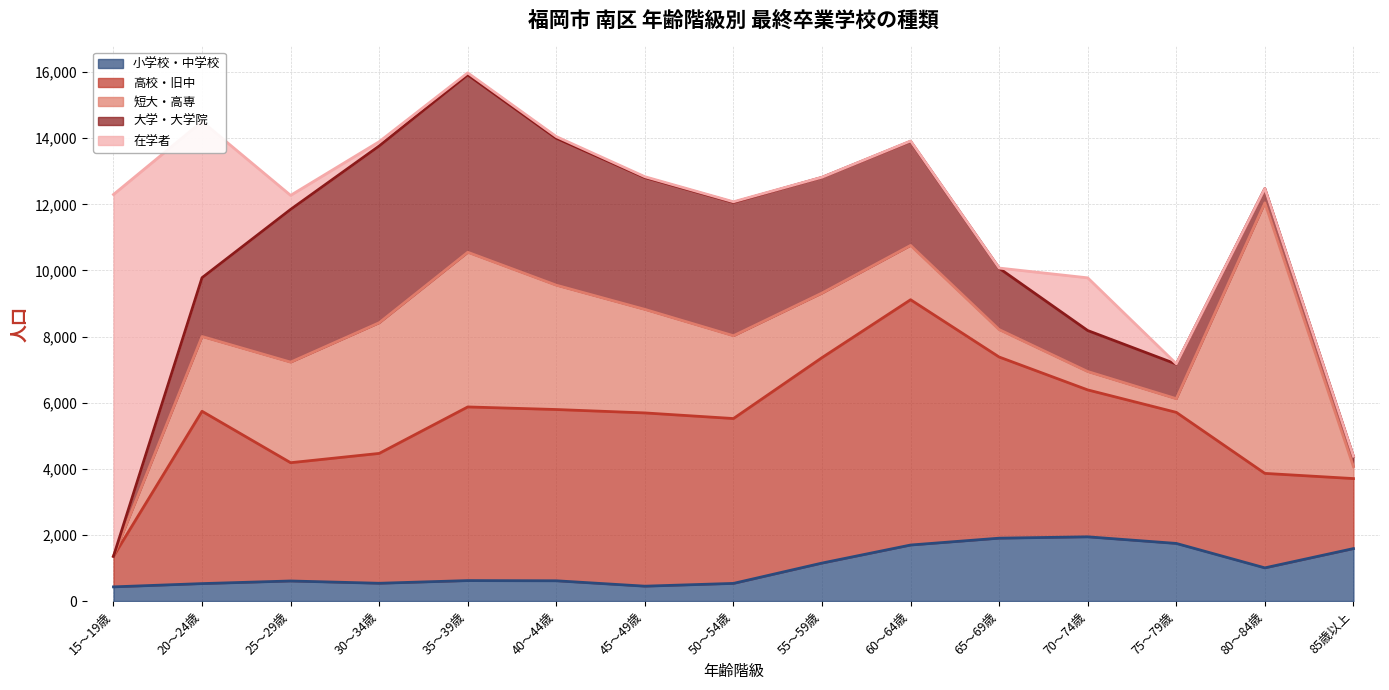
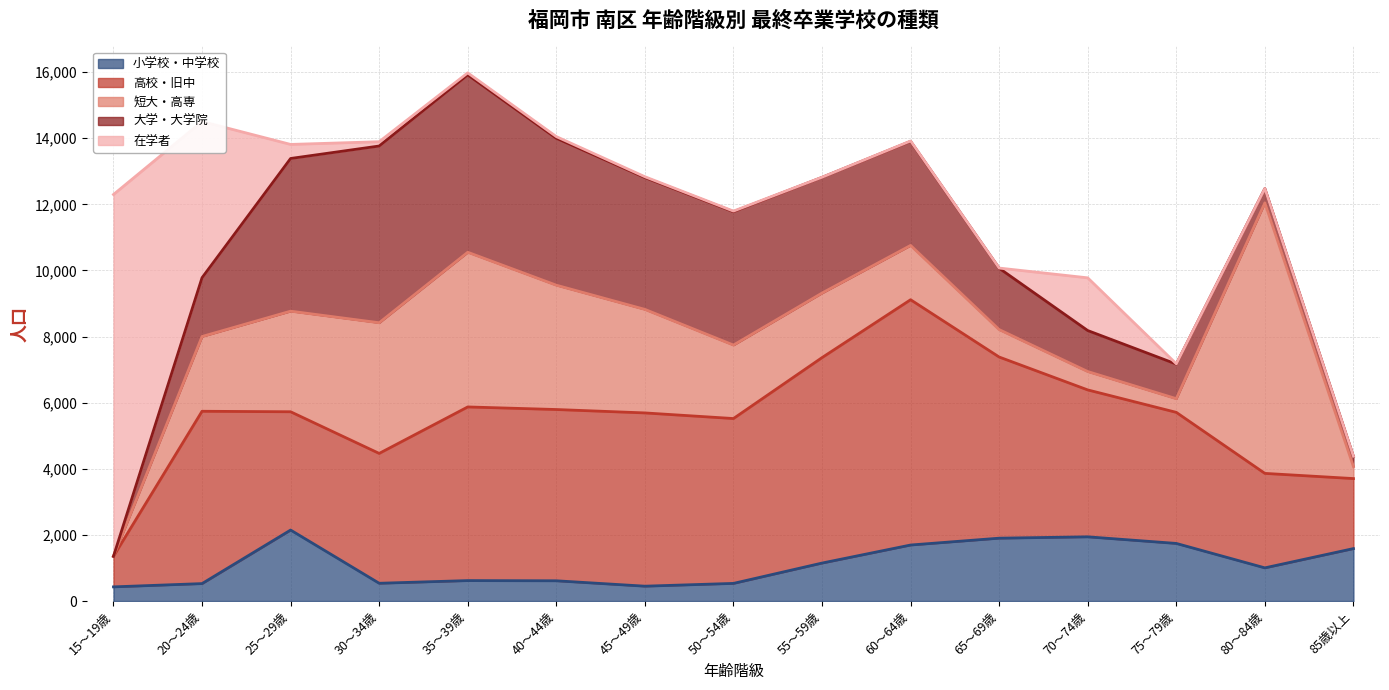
  {
    "小学校・中学校": {
      "15～19歳": "400",
      "20～24歳": "500",
-     "25～29歳": "600",
+     "25～29歳": "2,100",
      "30～34歳": "500",
      "35～39歳": "600",
      "40～44歳": "600",
      "45～49歳": "500",
      "50～54歳": "500",
      "55～59歳": "1,100",
      "60～64歳": "1,700",
      "65～69歳": "1,900",
      "70～74歳": "1,900",
      "75～79歳": "1,700",
      "80～84歳": "1,000",
      "85歳以上": "1,600"
    },
    "高校・旧中": {
      "20～24歳": "5,200",
      "25～29歳": "3,600",
      "30～34歳": "3,900",
      "35～39歳": "5,300",
      "40～44歳": "5,200",
      "45～49歳": "5,200",
      "50～54歳": "5,000",
      "55～59歳": "6,200",
      "60～64歳": "7,400",
      "65～69歳": "5,500",
      "70～74歳": "4,400",
      "75～79歳": "4,000",
      "80～84歳": "2,900",
      "85歳以上": "2,100"
    },
    "短大・高専": {
      "20～24歳": "2,300",
      "25～29歳": "3,000",
      "30～34歳": "4,000",
      "35～39歳": "4,700",
      "40～44歳": "3,800",
      "45～49歳": "3,100",
-     "50～54歳": "2,500",
+     "50～54歳": "2,200",
      "55～59歳": "2,000",
      "60～64歳": "1,600",
      "65～69歳": "800",
      "70～74歳": "600",
      "75～79歳": "400",
      "80～84歳": "8,200",
      "85歳以上": "400"
    },
    "大学・大学院": {
      "20～24歳": "1,800",
      "25～29歳": "4,600",
      "30～34歳": "5,300",
      "70～74歳": "1,200"
    },
    "在学者": {
      "15～19歳": "10,900",
      "25～29歳": "400",
      "30～34歳": "100",
      "70～74歳": "1,600"
    }
  }
